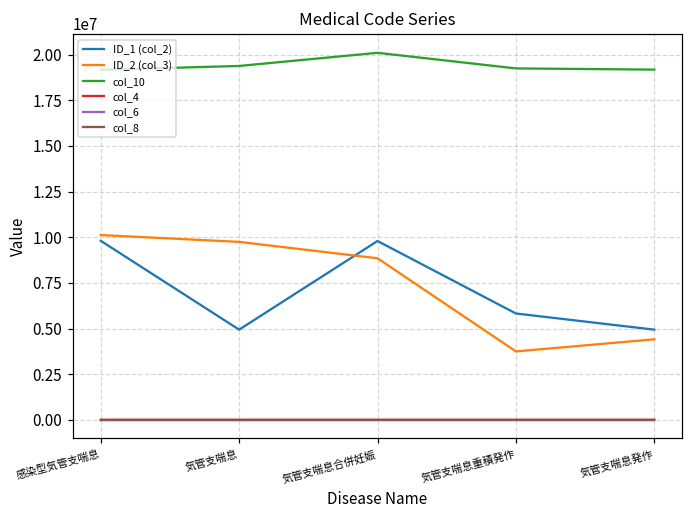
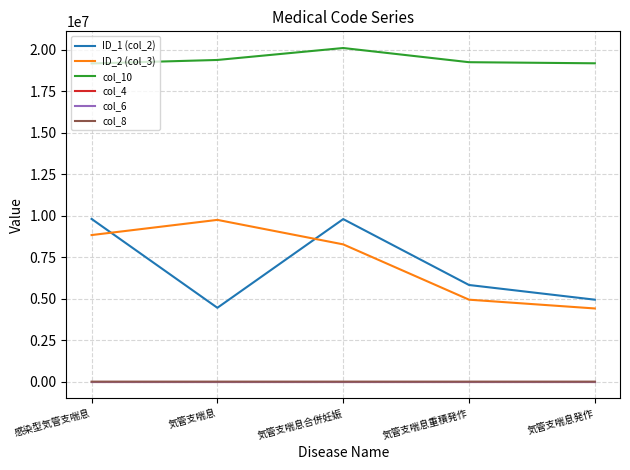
  {
    "ID_1 (col_2)": {
      "感染型気管支喘息": 9800000,
-     "気管支喘息": 4900000,
+     "気管支喘息": 4500000,
      "気管支喘息合併妊娠": 9800000,
      "気管支喘息重積発作": 5800000,
      "気管支喘息発作": 4900000
    },
    "ID_2 (col_3)": {
-     "感染型気管支喘息": 10100000,
+     "感染型気管支喘息": 8800000,
      "気管支喘息": 9700000,
-     "気管支喘息合併妊娠": 8800000,
-     "気管支喘息重積発作": 3700000,
+     "気管支喘息合併妊娠": 8300000,
+     "気管支喘息重積発作": 4900000,
      "気管支喘息発作": 4400000
    },
    "col_10": {
      "気管支喘息": 19400000,
      "気管支喘息合併妊娠": 20100000,
      "気管支喘息重積発作": 19200000,
      "気管支喘息発作": 19200000
    },
    "col_8": {
      "感染型気管支喘息": 0,
      "気管支喘息": 0,
      "気管支喘息合併妊娠": 0,
      "気管支喘息重積発作": 0,
      "気管支喘息発作": 0
    }
  }
